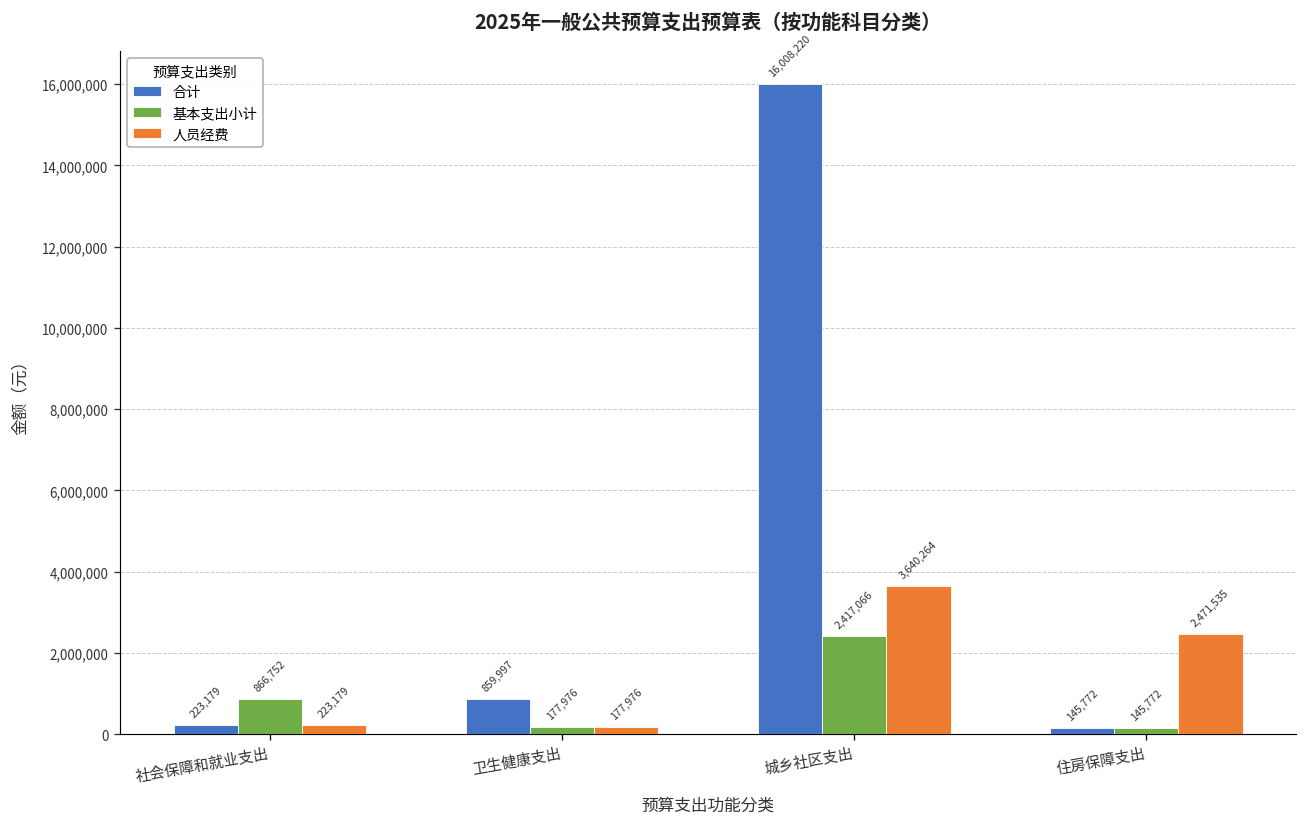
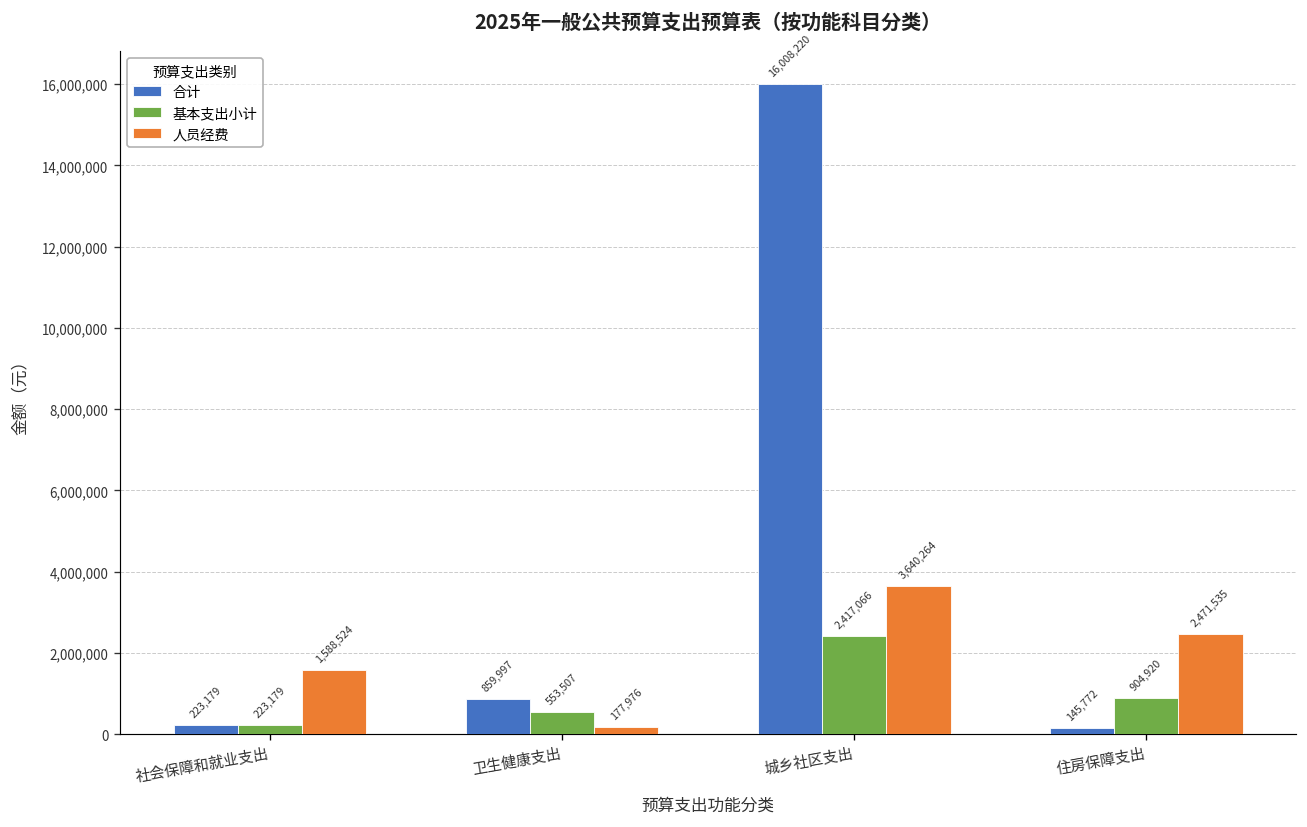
  {
    "合计": {
      "社会保障和就业支出": "223,179",
      "卫生健康支出": "859,997",
      "城乡社区支出": "16,008,220",
      "住房保障支出": "145,772"
    },
    "基本支出小计": {
-     "社会保障和就业支出": "866,752",
-     "卫生健康支出": "177,976",
+     "社会保障和就业支出": "223,179",
+     "卫生健康支出": "553,507",
      "城乡社区支出": "2,417,066",
-     "住房保障支出": "145,772"
+     "住房保障支出": "904,920"
    },
    "人员经费": {
-     "社会保障和就业支出": "223,179",
+     "社会保障和就业支出": "1,588,524",
      "卫生健康支出": "177,976",
      "城乡社区支出": "3,640,264",
      "住房保障支出": "2,471,535"
    }
  }
